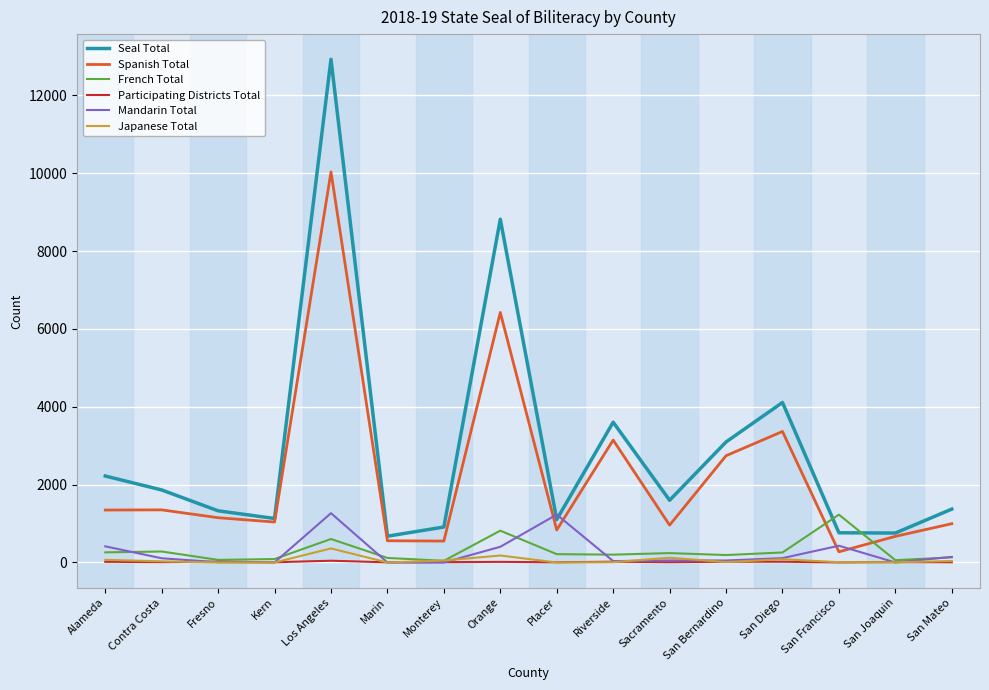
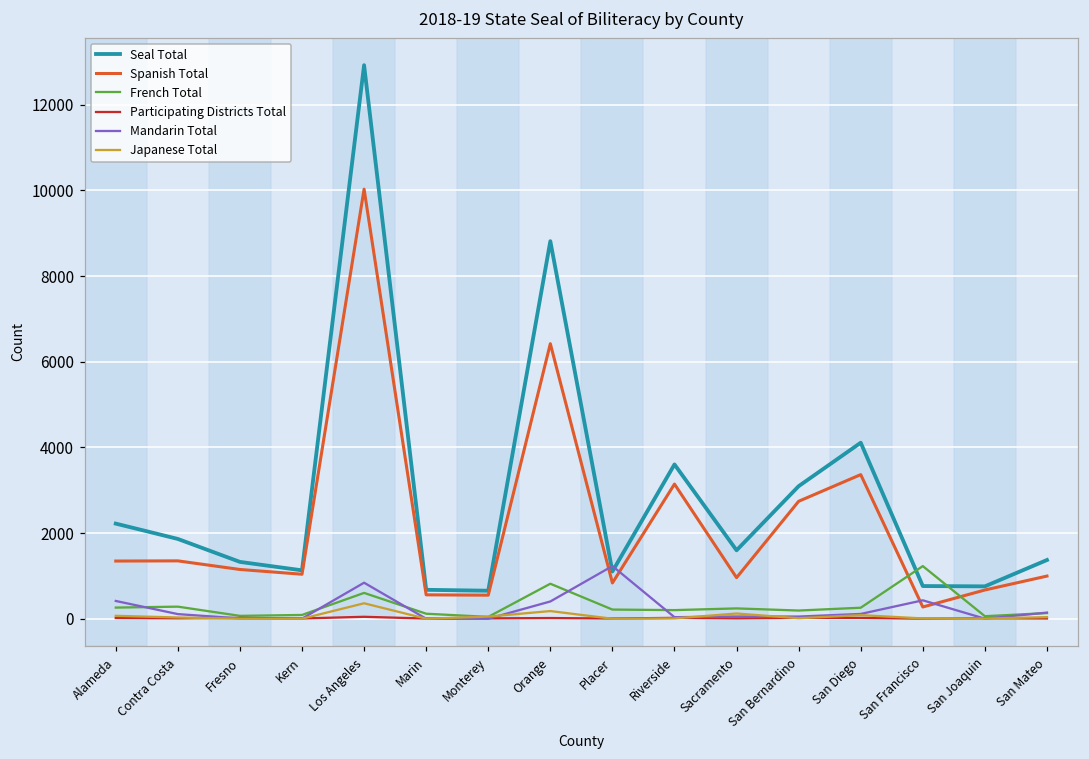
  {
    "Seal Total": {
      "Alameda": 2200,
      "Contra Costa": 1900,
      "Fresno": 1300,
      "Kern": 1100,
      "Los Angeles": 12900,
      "Marin": 700,
-     "Monterey": 900,
+     "Monterey": 700,
      "Orange": 8800,
      "Placer": 1100,
      "Riverside": 3600,
      "Sacramento": 1600,
      "San Bernardino": 3100,
      "San Diego": 4100,
      "San Francisco": 800,
      "San Joaquin": 800,
      "San Mateo": 1400
    },
    "French Total": {
      "Alameda": 300,
      "Contra Costa": 300,
      "Kern": 100,
      "Los Angeles": 600,
      "Marin": 100,
      "Orange": 800,
      "Placer": 200,
      "Riverside": 200,
      "Sacramento": 200,
      "San Bernardino": 200,
      "San Diego": 300,
      "San Francisco": 1200
    },
    "Mandarin Total": {
      "Alameda": 400,
      "Contra Costa": 100,
-     "Los Angeles": 1300,
+     "Los Angeles": 800,
      "Orange": 400,
      "Placer": 1200,
      "San Francisco": 400
    },
    "Japanese Total": {
      "Los Angeles": 400,
      "Orange": 200,
      "Sacramento": 100
    }
  }
